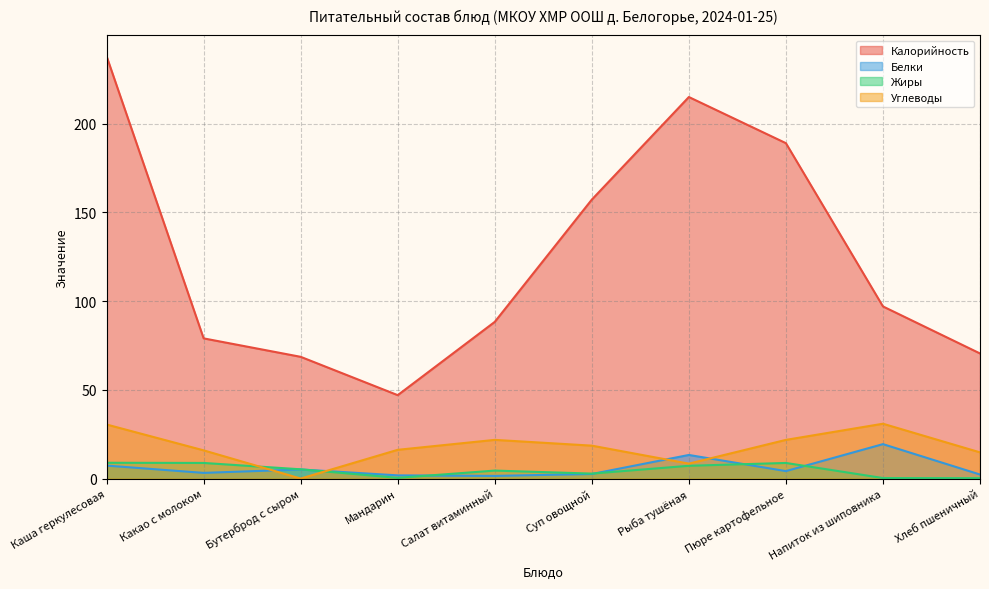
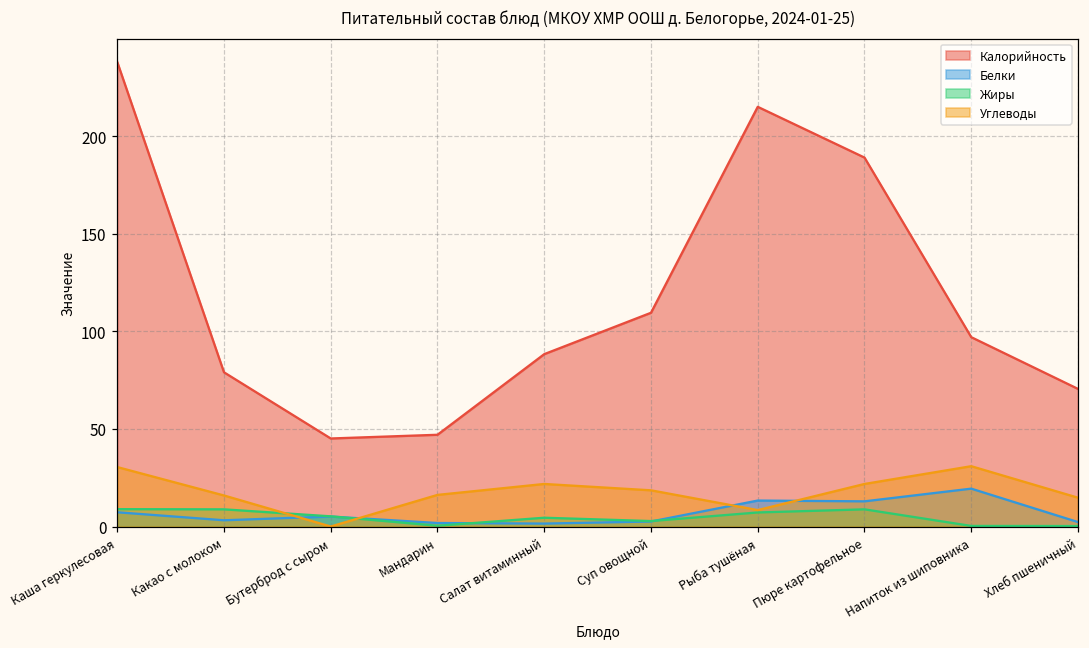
  {
    "Калорийность": {
      "Каша геркулесовая": 238,
      "Какао с молоком": 79,
-     "Бутерброд с сыром": 69,
+     "Бутерброд с сыром": 45,
      "Мандарин": 47,
      "Салат витаминный": 88,
-     "Суп овощной": 157,
+     "Суп овощной": 110,
      "Рыба тушёная": 215,
      "Пюре картофельное": 189,
      "Напиток из шиповника": 97,
      "Хлеб пшеничный": 71
    },
    "Белки": {
      "Каша геркулесовая": 7,
      "Какао с молоком": 3,
      "Салат витаминный": 2,
      "Рыба тушёная": 13,
-     "Пюре картофельное": 4,
+     "Пюре картофельное": 13,
      "Напиток из шиповника": 19,
      "Хлеб пшеничный": 2
    },
    "Жиры": {
      "Каша геркулесовая": 9,
      "Какао с молоком": 9,
      "Салат витаминный": 5,
      "Пюре картофельное": 9,
      "Напиток из шиповника": 0,
      "Хлеб пшеничный": 0
    },
    "Углеводы": {
      "Каша геркулесовая": 30,
      "Какао с молоком": 16,
      "Бутерброд с сыром": 0,
      "Мандарин": 16,
      "Салат витаминный": 22,
      "Суп овощной": 19,
      "Пюре картофельное": 22,
      "Напиток из шиповника": 31,
      "Хлеб пшеничный": 15
    }
  }
